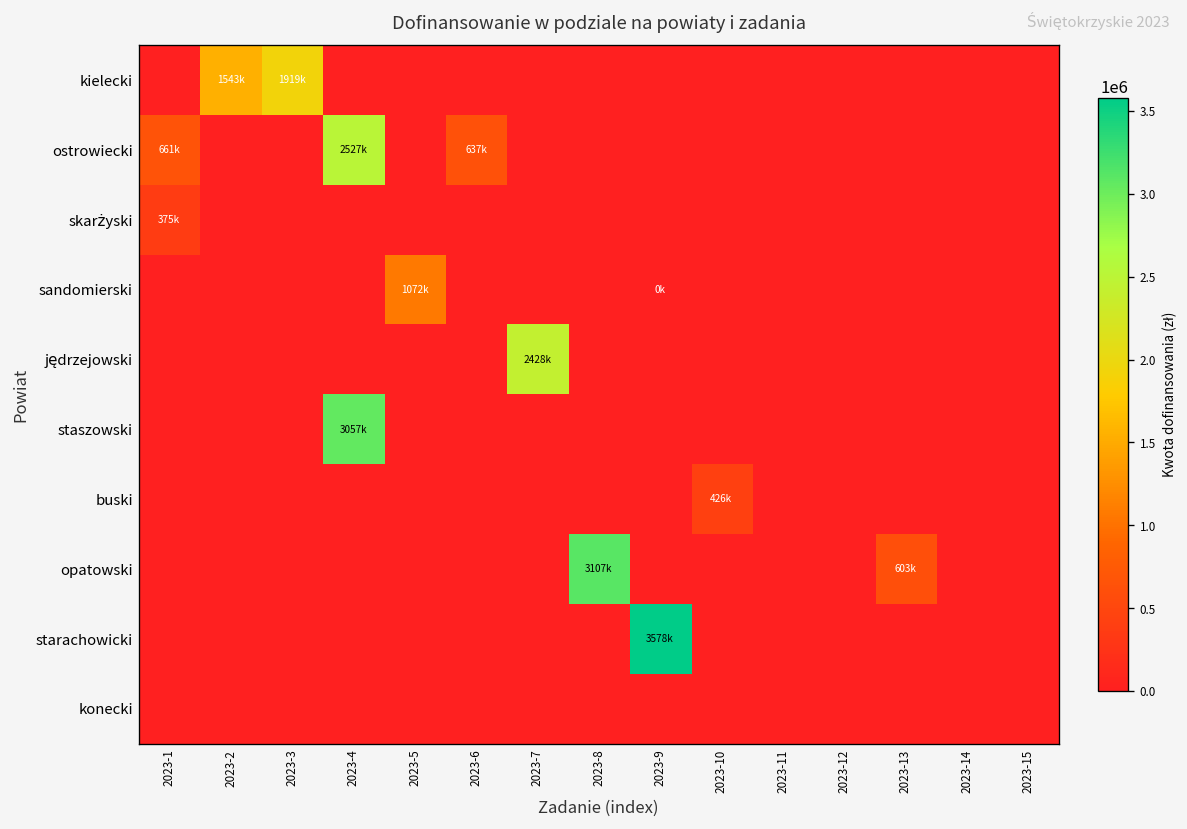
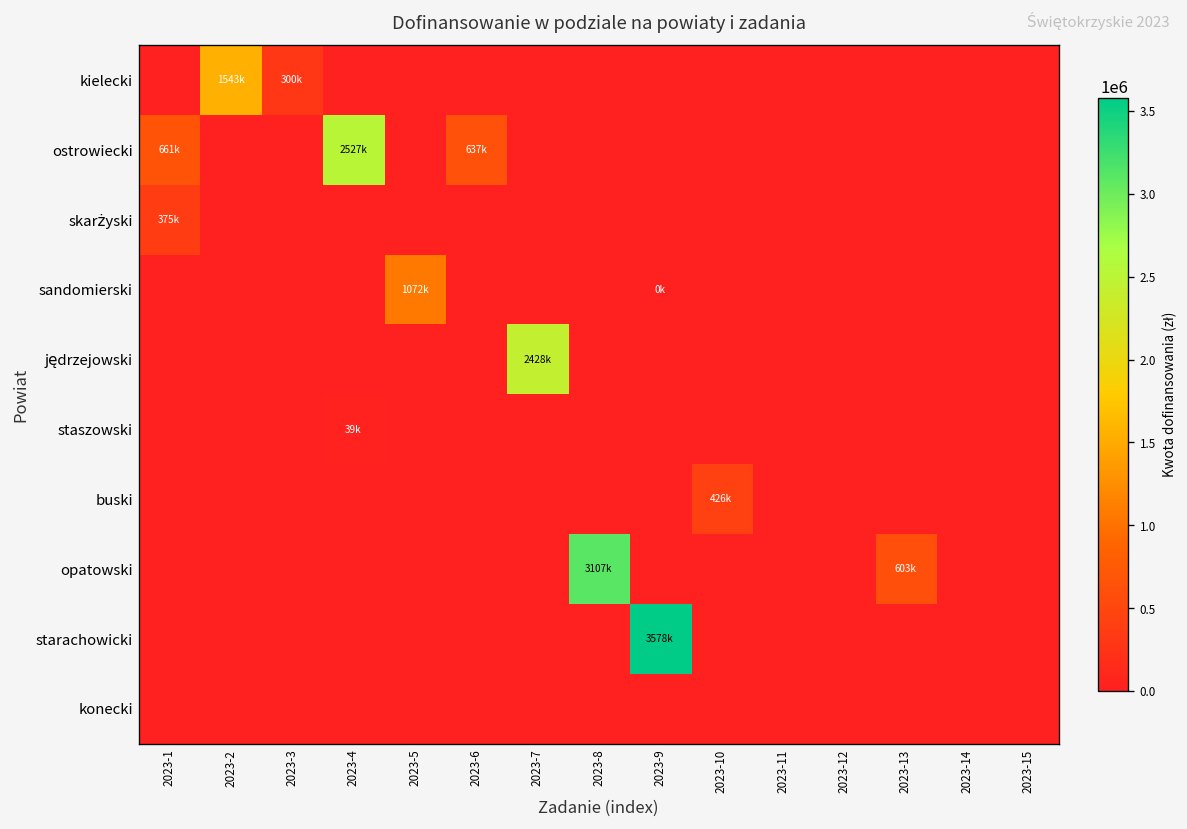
  {
    "kielecki": {
      "2023-2": "1543k",
-     "2023-3": "1919k"
+     "2023-3": "300k"
    },
    "ostrowiecki": {
      "2023-1": "661k",
      "2023-4": "2527k",
      "2023-6": "637k"
    },
    "skarżyski": {
      "2023-1": "375k"
    },
    "sandomierski": {
      "2023-5": "1072k",
      "2023-9": "0k"
    },
    "jędrzejowski": {
      "2023-7": "2428k"
    },
    "staszowski": {
-     "2023-4": "3057k"
+     "2023-4": "39k"
    },
    "buski": {
      "2023-10": "426k"
    },
    "opatowski": {
      "2023-8": "3107k",
      "2023-13": "603k"
    },
    "starachowicki": {
      "2023-9": "3578k"
    }
  }
